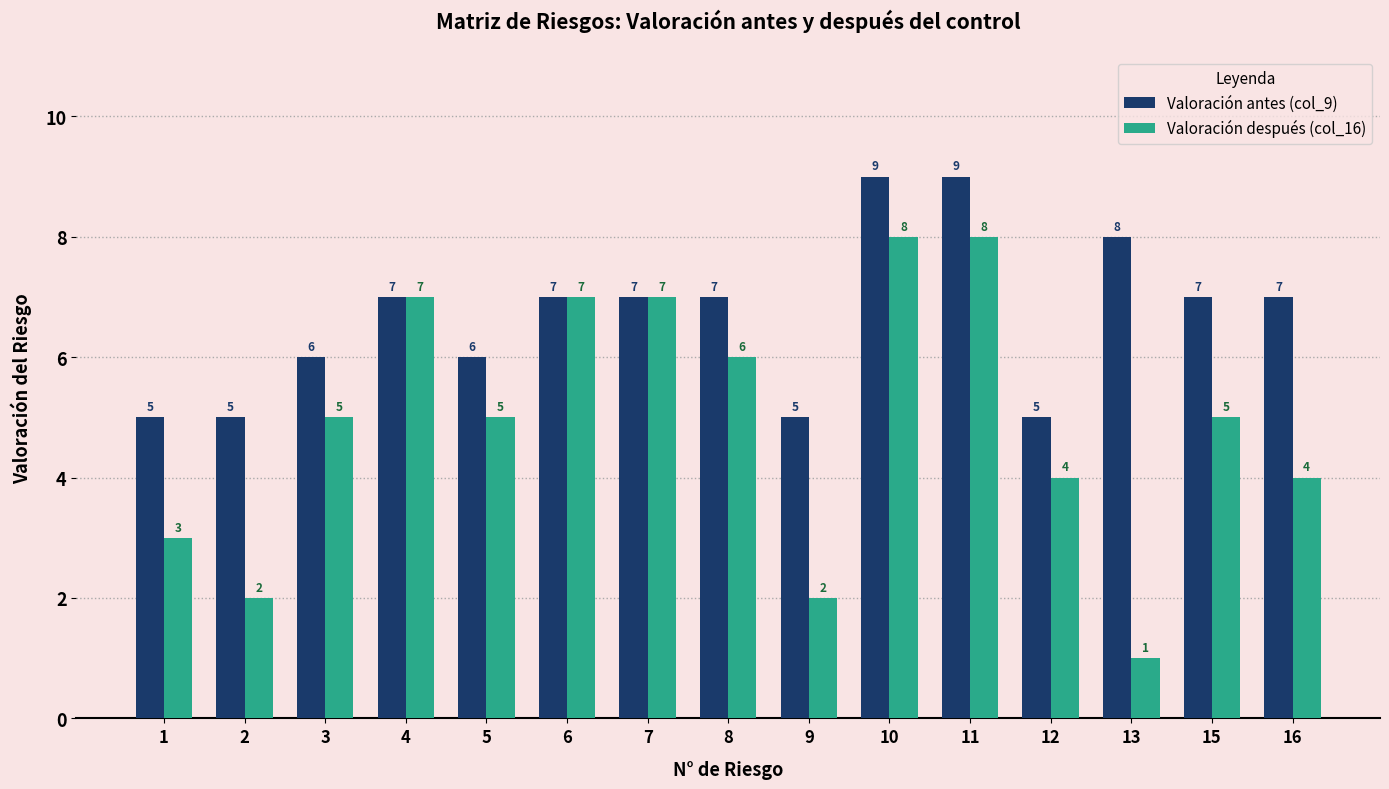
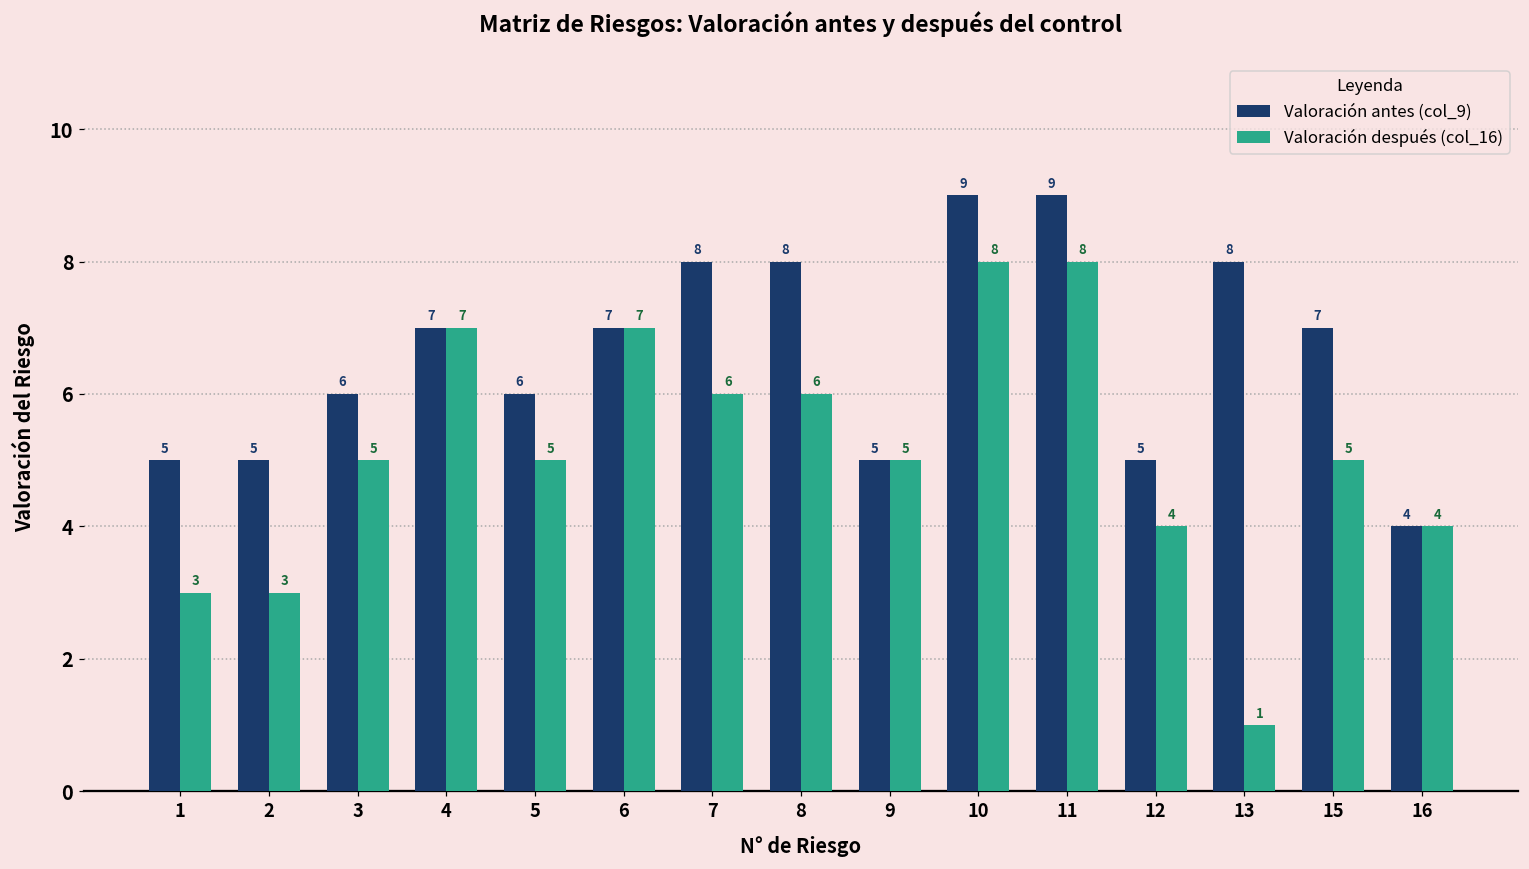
  {
    "Valoración antes (col_9)": {
      "1": 5,
      "2": 5,
      "3": 6,
      "4": 7,
      "5": 6,
      "6": 7,
-     "7": 7,
-     "8": 7,
+     "7": 8,
+     "8": 8,
      "9": 5,
      "10": 9,
      "11": 9,
      "12": 5,
      "13": 8,
      "15": 7,
-     "16": 7
+     "16": 4
    },
    "Valoración después (col_16)": {
      "1": 3,
-     "2": 2,
+     "2": 3,
      "3": 5,
      "4": 7,
      "5": 5,
      "6": 7,
-     "7": 7,
+     "7": 6,
      "8": 6,
-     "9": 2,
+     "9": 5,
      "10": 8,
      "11": 8,
      "12": 4,
      "13": 1,
      "15": 5,
      "16": 4
    }
  }
